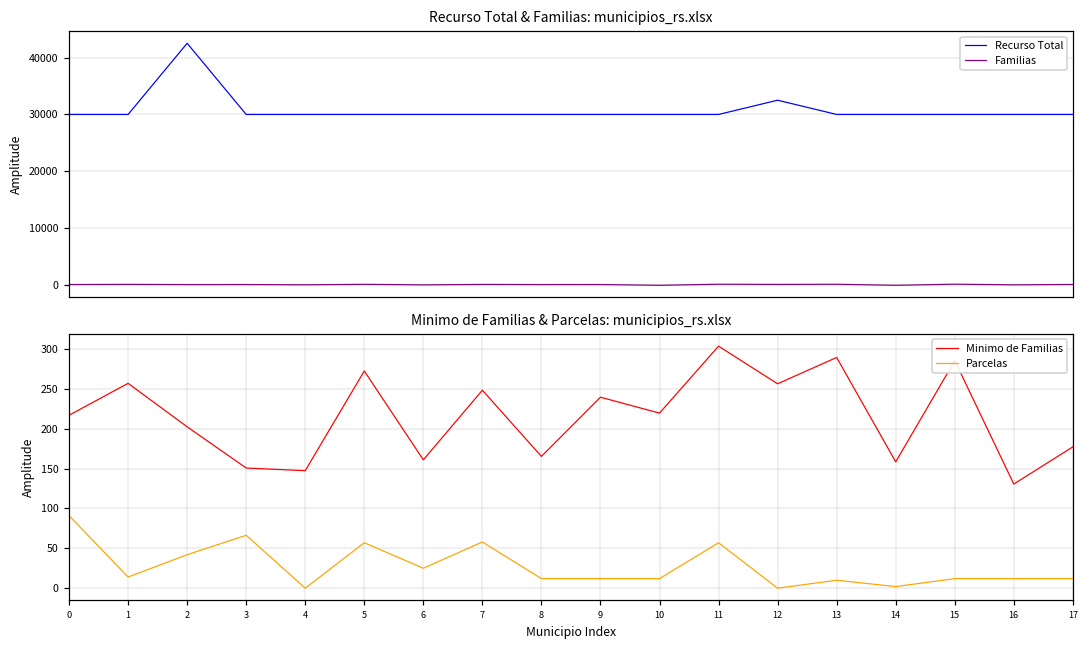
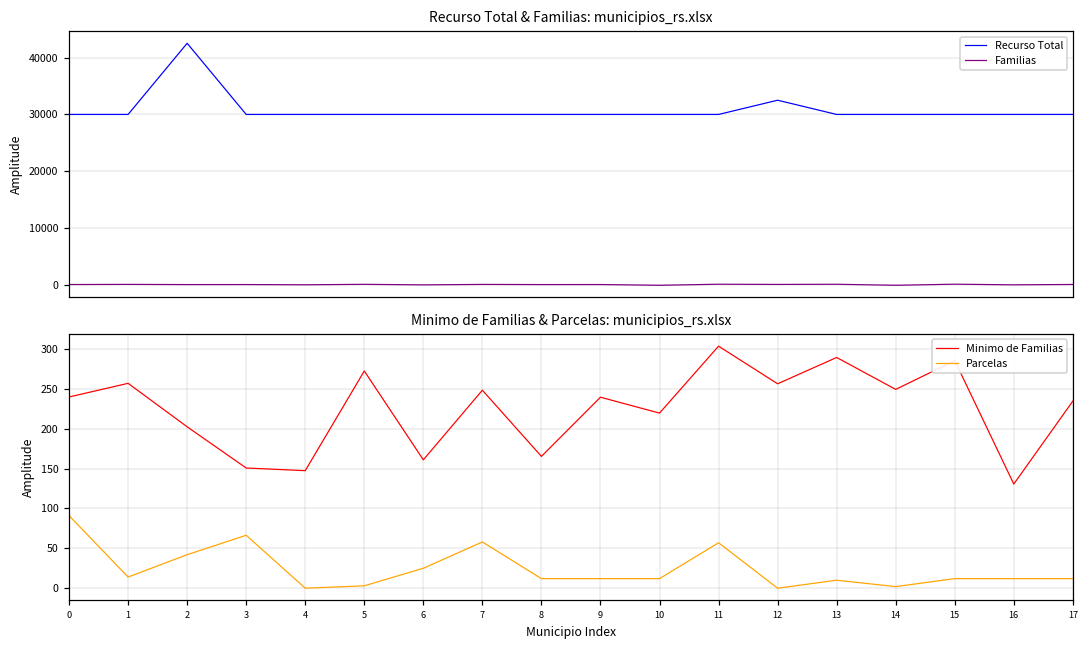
  {
    "Minimo de Familias & Parcelas: municipios_rs.xlsx": {
      "Minimo de Familias": {
-       "0": 220,
+       "0": 240,
        "1": 260,
        "2": 200,
        "3": 150,
        "4": 150,
        "5": 270,
        "6": 160,
        "7": 250,
        "8": 170,
        "9": 240,
        "10": 220,
        "11": 300,
        "12": 260,
        "13": 290,
-       "14": 160,
+       "14": 250,
        "16": 130,
-       "17": 180
+       "17": 230
      },
      "Parcelas": {
        "0": 90,
        "1": 10,
        "2": 40,
        "3": 70,
        "4": 0,
-       "5": 60,
+       "5": 0,
        "6": 30,
        "7": 60,
        "8": 10,
        "9": 10,
        "10": 10,
        "11": 60,
        "12": 0,
        "13": 10,
        "14": 0,
        "15": 10,
        "16": 10,
        "17": 10
      }
    }
  }
